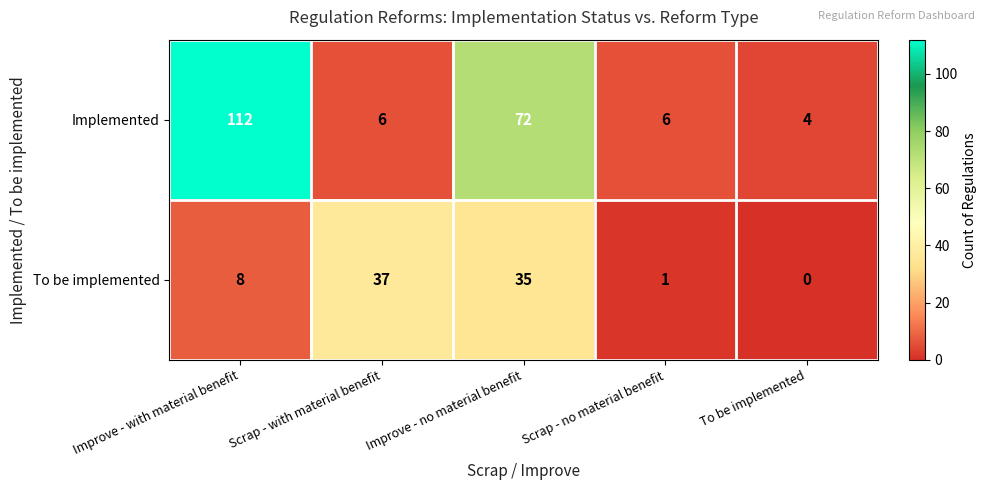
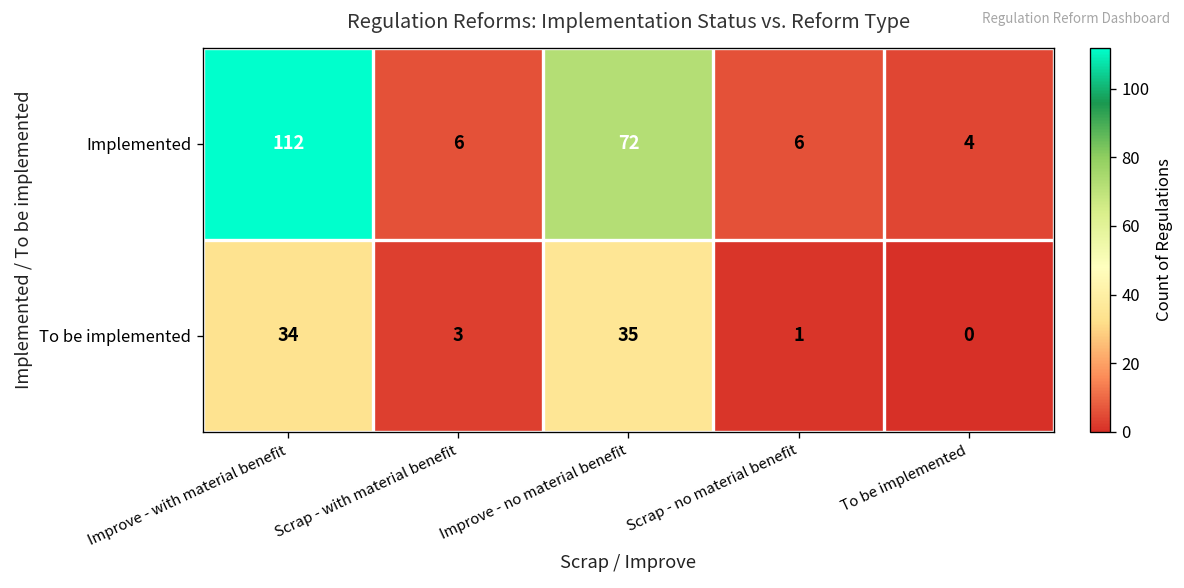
  {
    "Implemented": {
      "Improve - with material benefit": 112,
      "Scrap - with material benefit": 6,
      "Improve - no material benefit": 72,
      "Scrap - no material benefit": 6,
      "To be implemented": 4
    },
    "To be implemented": {
-     "Improve - with material benefit": 8,
-     "Scrap - with material benefit": 37,
+     "Improve - with material benefit": 34,
+     "Scrap - with material benefit": 3,
      "Improve - no material benefit": 35,
      "Scrap - no material benefit": 1,
      "To be implemented": 0
    }
  }
